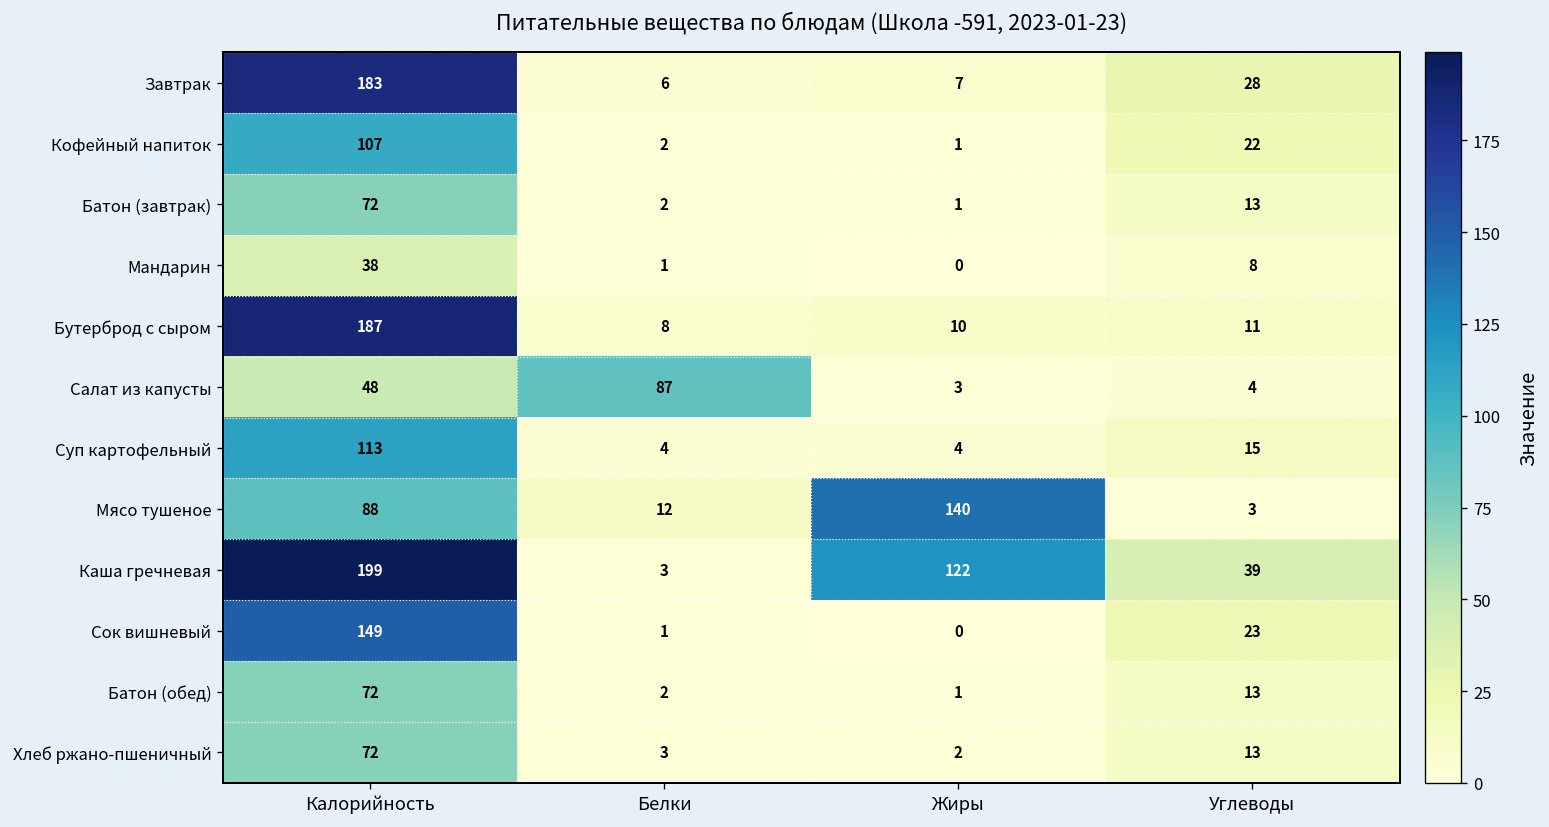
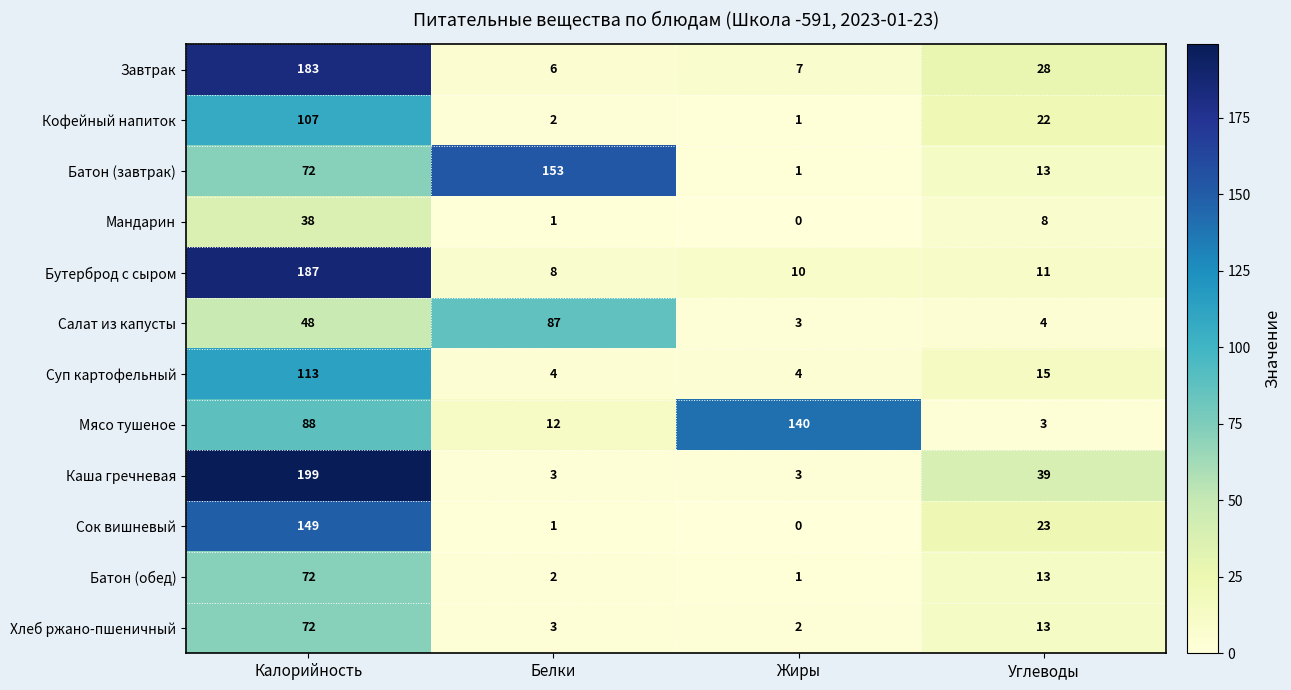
  {
    "Завтрак": {
      "Калорийность": 183,
      "Белки": 6,
      "Жиры": 7,
      "Углеводы": 28
    },
    "Кофейный напиток": {
      "Калорийность": 107,
      "Белки": 2,
      "Жиры": 1,
      "Углеводы": 22
    },
    "Батон (завтрак)": {
      "Калорийность": 72,
-     "Белки": 2,
+     "Белки": 153,
      "Жиры": 1,
      "Углеводы": 13
    },
    "Мандарин": {
      "Калорийность": 38,
      "Белки": 1,
      "Жиры": 0,
      "Углеводы": 8
    },
    "Бутерброд с сыром": {
      "Калорийность": 187,
      "Белки": 8,
      "Жиры": 10,
      "Углеводы": 11
    },
    "Салат из капусты": {
      "Калорийность": 48,
      "Белки": 87,
      "Жиры": 3,
      "Углеводы": 4
    },
    "Суп картофельный": {
      "Калорийность": 113,
      "Белки": 4,
      "Жиры": 4,
      "Углеводы": 15
    },
    "Мясо тушеное": {
      "Калорийность": 88,
      "Белки": 12,
      "Жиры": 140,
      "Углеводы": 3
    },
    "Каша гречневая": {
      "Калорийность": 199,
      "Белки": 3,
-     "Жиры": 122,
+     "Жиры": 3,
      "Углеводы": 39
    },
    "Сок вишневый": {
      "Калорийность": 149,
      "Белки": 1,
      "Жиры": 0,
      "Углеводы": 23
    },
    "Батон (обед)": {
      "Калорийность": 72,
      "Белки": 2,
      "Жиры": 1,
      "Углеводы": 13
    },
    "Хлеб ржано-пшеничный": {
      "Калорийность": 72,
      "Белки": 3,
      "Жиры": 2,
      "Углеводы": 13
    }
  }
